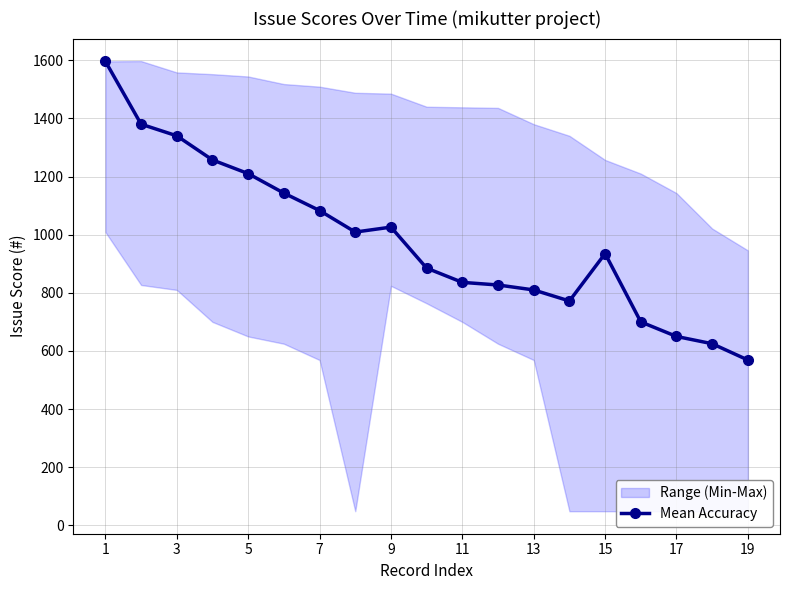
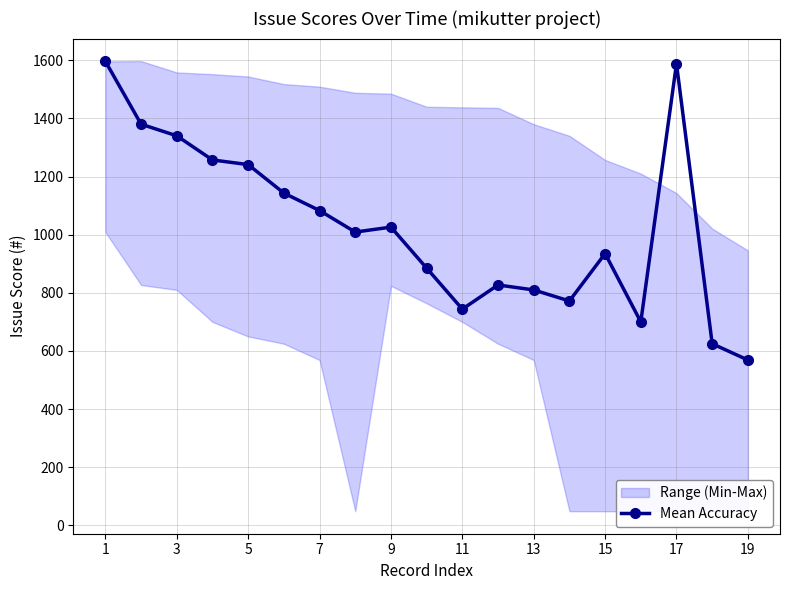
  {
    "Mean Accuracy": {
      "3": 1340,
-     "5": 1210,
+     "5": 1240,
      "7": 1080,
      "9": 1030,
-     "11": 840,
+     "11": 740,
      "13": 810,
      "15": 940,
-     "17": 650,
+     "17": 1590,
      "19": 570
    }
  }
